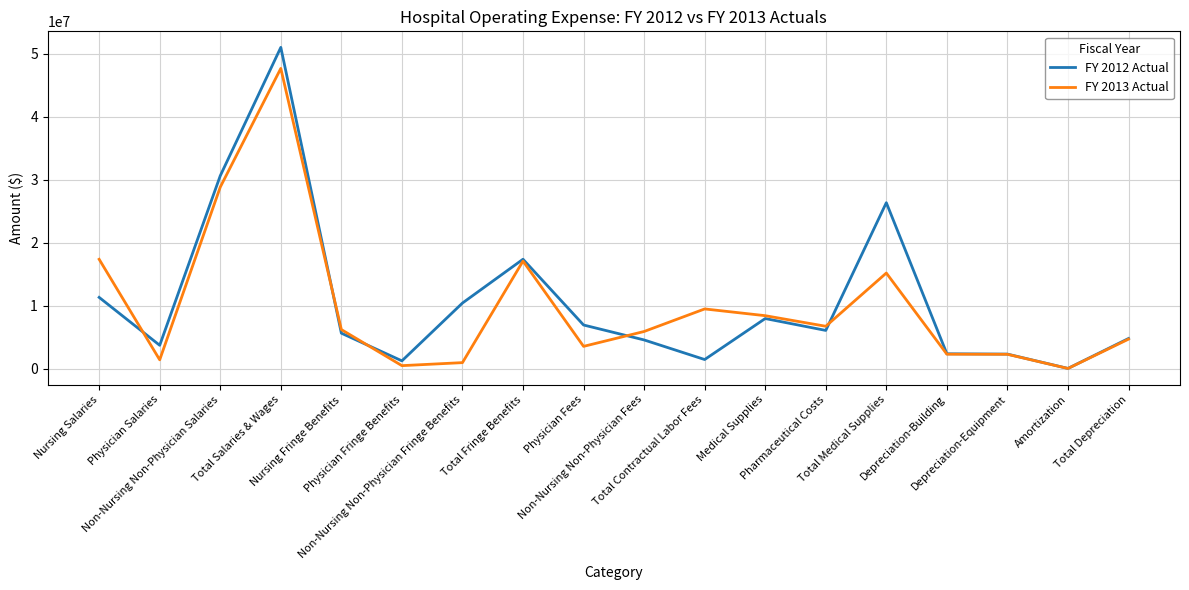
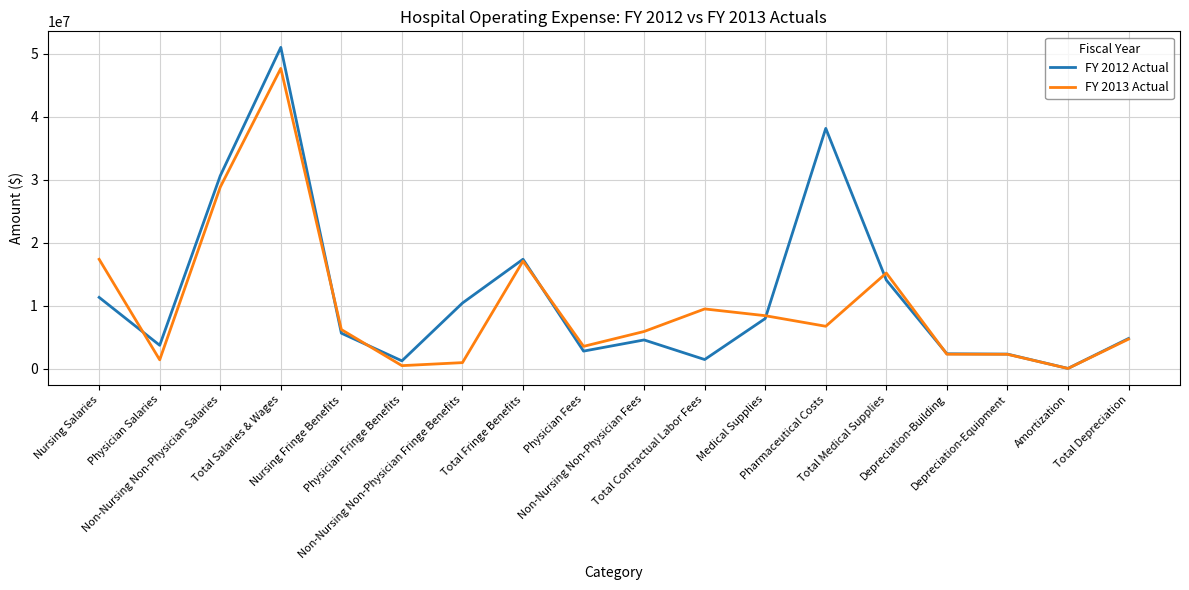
  {
    "FY 2012 Actual": {
      "Nursing Salaries": 11000000,
      "Physician Salaries": 4000000,
      "Non-Nursing Non-Physician Salaries": 31000000,
      "Total Salaries & Wages": 51000000,
      "Nursing Fringe Benefits": 6000000,
      "Physician Fringe Benefits": 1000000,
      "Non-Nursing Non-Physician Fringe Benefits": 10000000,
-     "Physician Fees": 7000000,
+     "Physician Fees": 3000000,
      "Non-Nursing Non-Physician Fees": 5000000,
      "Total Contractual Labor Fees": 1000000,
      "Medical Supplies": 8000000,
-     "Pharmaceutical Costs": 6000000,
-     "Total Medical Supplies": 26000000
+     "Pharmaceutical Costs": 38000000,
+     "Total Medical Supplies": 14000000
    },
    "FY 2013 Actual": {
      "Nursing Salaries": 17000000,
      "Physician Salaries": 1000000,
      "Non-Nursing Non-Physician Salaries": 29000000,
      "Total Salaries & Wages": 48000000,
      "Nursing Fringe Benefits": 6000000,
      "Physician Fringe Benefits": 1000000,
      "Non-Nursing Non-Physician Fringe Benefits": 1000000,
      "Physician Fees": 4000000,
      "Non-Nursing Non-Physician Fees": 6000000,
      "Total Contractual Labor Fees": 10000000,
      "Medical Supplies": 8000000,
      "Pharmaceutical Costs": 7000000,
      "Total Medical Supplies": 15000000
    }
  }
